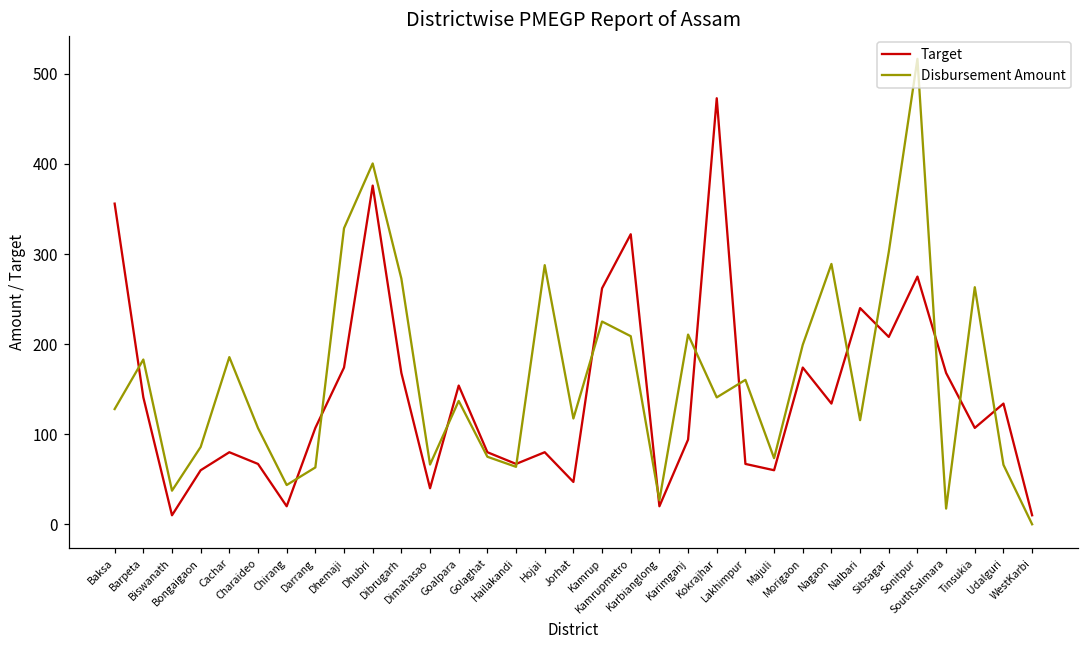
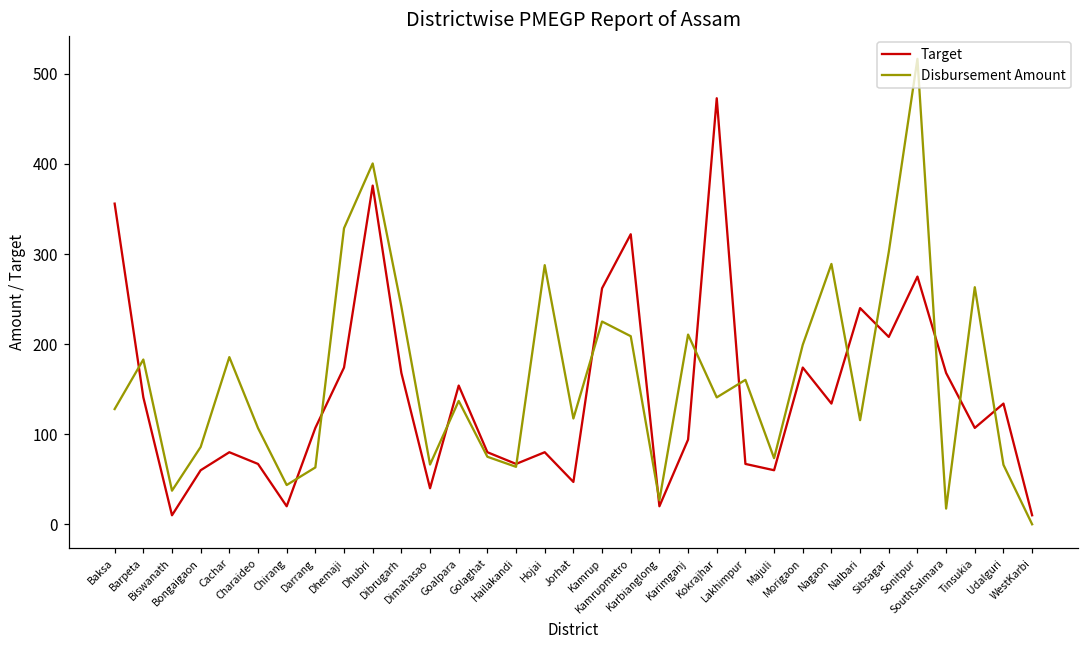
  {
    "Target": {
      "Baksa": 360,
      "Barpeta": 140,
      "Biswanath": 10,
      "Bongaigaon": 60,
      "Cachar": 80,
      "Charaideo": 70,
      "Chirang": 20,
      "Darrang": 110,
      "Dhemaji": 170,
      "Dhubri": 380,
      "Dibrugarh": 170,
      "Dimahasao": 40,
      "Goalpara": 150,
      "Golaghat": 80,
      "Hailakandi": 70,
      "Hojai": 80,
      "Jorhat": 50,
      "Kamrup": 260,
      "Kamrupmetro": 320,
      "Karbianglong": 20,
      "Karimganj": 90,
      "Kokrajhar": 470,
      "Lakhimpur": 70,
      "Majuli": 60,
      "Morigaon": 170,
      "Nagaon": 130,
      "Nalbari": 240,
      "Sibsagar": 210,
      "Sonitpur": 280,
      "SouthSalmara": 170,
      "Tinsukia": 110,
      "Udalguri": 130,
      "WestKarbi": 10
    },
    "Disbursement Amount": {
      "Baksa": 130,
      "Barpeta": 180,
      "Biswanath": 40,
      "Bongaigaon": 90,
      "Cachar": 190,
      "Charaideo": 110,
      "Chirang": 40,
      "Darrang": 60,
      "Dhemaji": 330,
      "Dhubri": 400,
-     "Dibrugarh": 270,
+     "Dibrugarh": 240,
      "Dimahasao": 70,
      "Goalpara": 140,
      "Golaghat": 70,
      "Hailakandi": 60,
      "Hojai": 290,
      "Jorhat": 120,
      "Kamrup": 230,
      "Kamrupmetro": 210,
      "Karbianglong": 30,
      "Karimganj": 210,
      "Kokrajhar": 140,
      "Lakhimpur": 160,
      "Majuli": 70,
      "Morigaon": 200,
      "Nagaon": 290,
      "Nalbari": 120,
      "Sibsagar": 300,
      "SouthSalmara": 20,
      "Tinsukia": 260,
      "Udalguri": 70,
      "WestKarbi": 0
    }
  }
